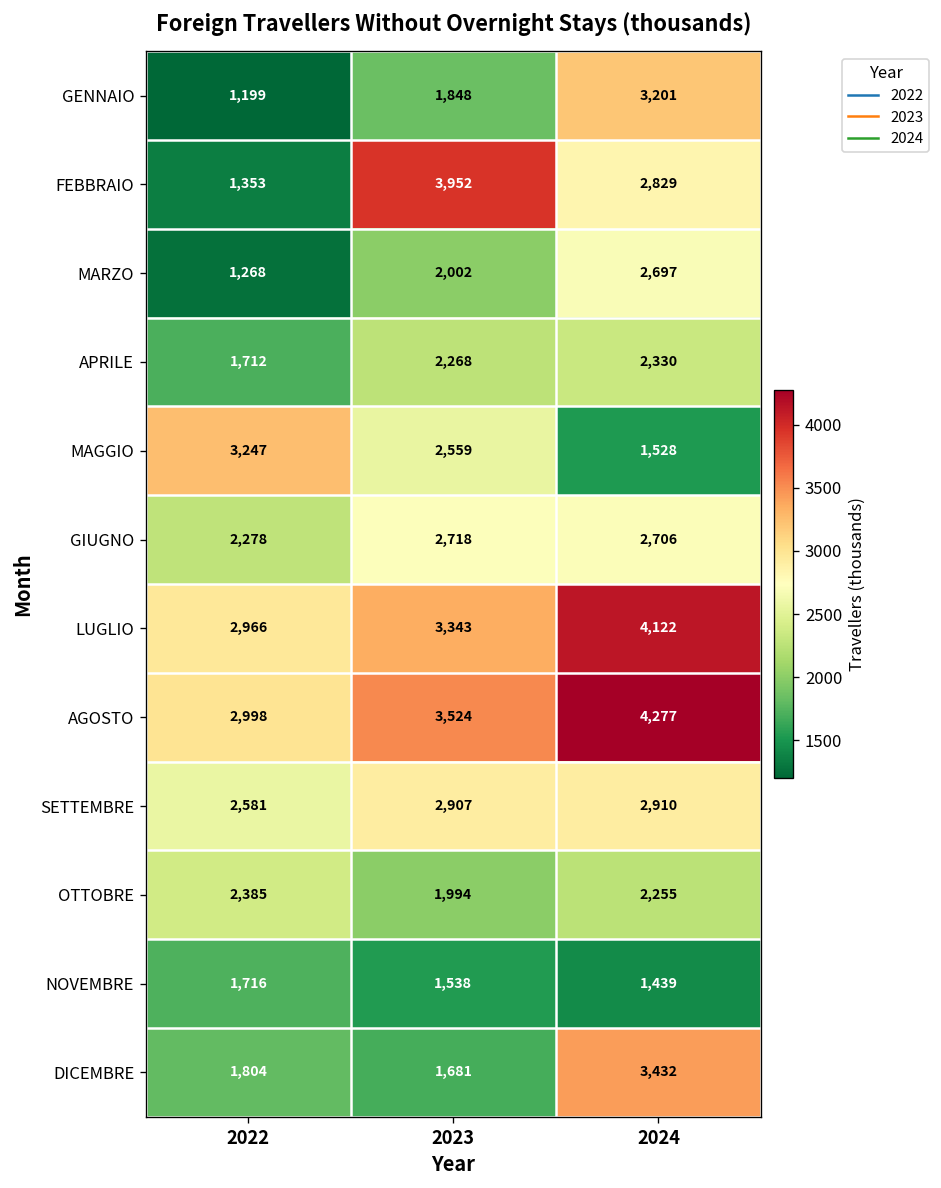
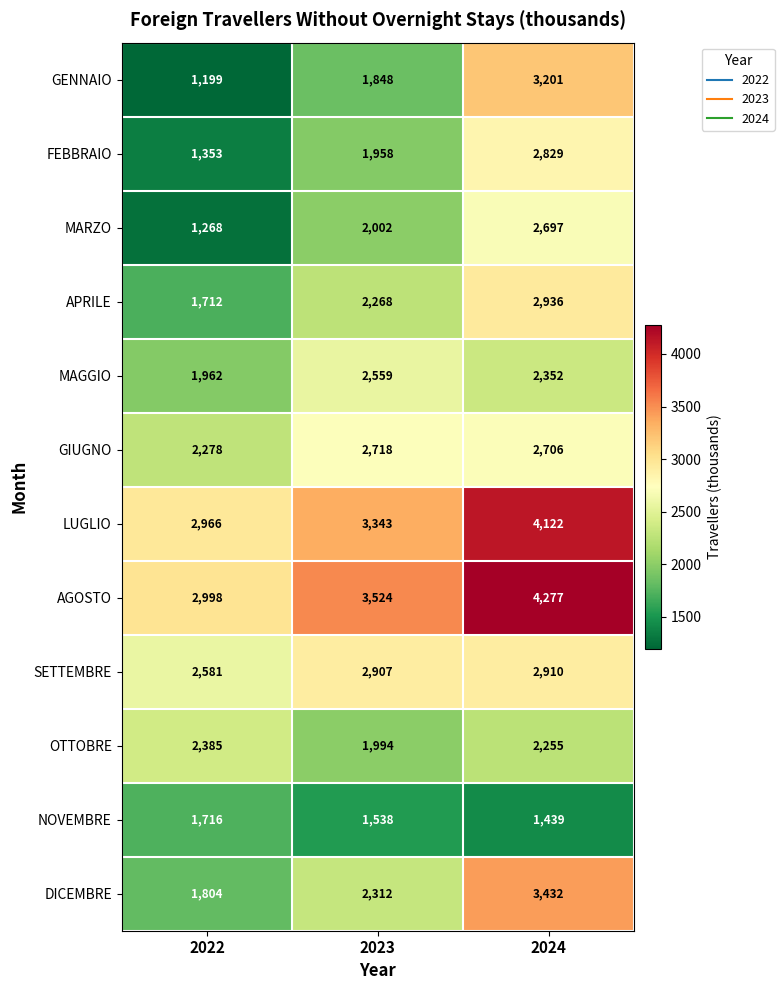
  {
    "GENNAIO": {
      "2022": "1,199",
      "2023": "1,848",
      "2024": "3,201"
    },
    "FEBBRAIO": {
      "2022": "1,353",
-     "2023": "3,952",
+     "2023": "1,958",
      "2024": "2,829"
    },
    "MARZO": {
      "2022": "1,268",
      "2023": "2,002",
      "2024": "2,697"
    },
    "APRILE": {
      "2022": "1,712",
      "2023": "2,268",
-     "2024": "2,330"
+     "2024": "2,936"
    },
    "MAGGIO": {
-     "2022": "3,247",
+     "2022": "1,962",
      "2023": "2,559",
-     "2024": "1,528"
+     "2024": "2,352"
    },
    "GIUGNO": {
      "2022": "2,278",
      "2023": "2,718",
      "2024": "2,706"
    },
    "LUGLIO": {
      "2022": "2,966",
      "2023": "3,343",
      "2024": "4,122"
    },
    "AGOSTO": {
      "2022": "2,998",
      "2023": "3,524",
      "2024": "4,277"
    },
    "SETTEMBRE": {
      "2022": "2,581",
      "2023": "2,907",
      "2024": "2,910"
    },
    "OTTOBRE": {
      "2022": "2,385",
      "2023": "1,994",
      "2024": "2,255"
    },
    "NOVEMBRE": {
      "2022": "1,716",
      "2023": "1,538",
      "2024": "1,439"
    },
    "DICEMBRE": {
      "2022": "1,804",
-     "2023": "1,681",
+     "2023": "2,312",
      "2024": "3,432"
    }
  }
